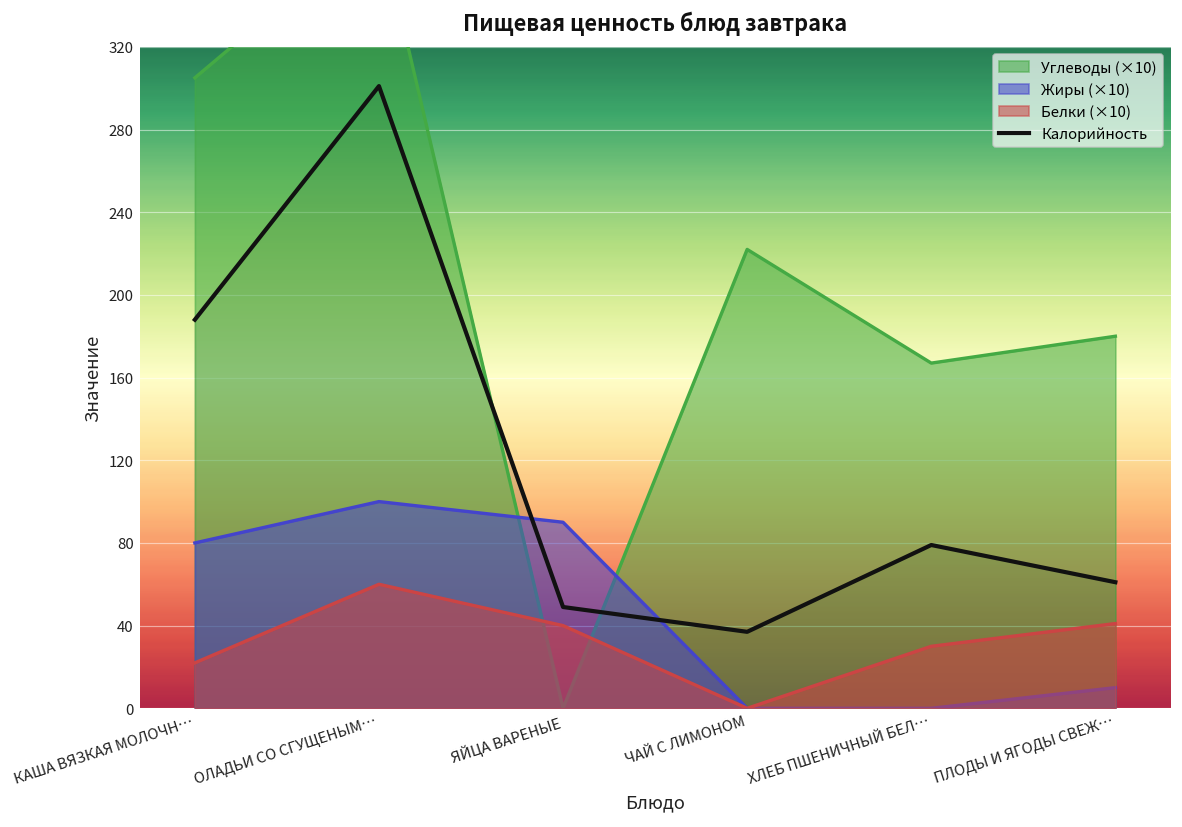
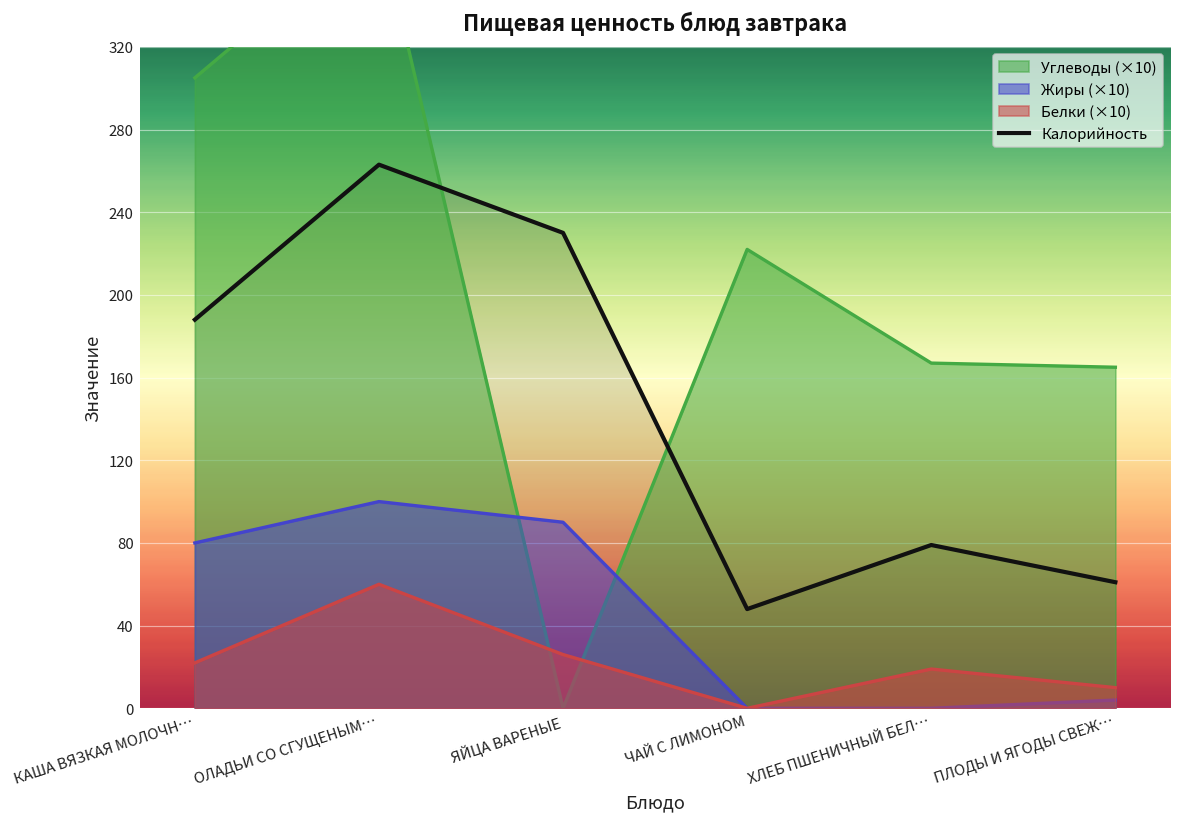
  {
    "Углеводы (×10)": {
      "КАША ВЯЗКАЯ МОЛОЧН…": 305,
      "ЯЙЦА ВАРЕНЫЕ": 0,
      "ЧАЙ С ЛИМОНОМ": 222,
      "ХЛЕБ ПШЕНИЧНЫЙ БЕЛ…": 167,
-     "ПЛОДЫ И ЯГОДЫ СВЕЖ…": 180
+     "ПЛОДЫ И ЯГОДЫ СВЕЖ…": 165
    },
    "Жиры (×10)": {
      "КАША ВЯЗКАЯ МОЛОЧН…": 80,
      "ОЛАДЬИ СО СГУЩЕНЫМ…": 100,
      "ЯЙЦА ВАРЕНЫЕ": 90,
      "ХЛЕБ ПШЕНИЧНЫЙ БЕЛ…": 0,
-     "ПЛОДЫ И ЯГОДЫ СВЕЖ…": 10
+     "ПЛОДЫ И ЯГОДЫ СВЕЖ…": 4
    },
    "Белки (×10)": {
      "КАША ВЯЗКАЯ МОЛОЧН…": 22,
      "ОЛАДЬИ СО СГУЩЕНЫМ…": 60,
-     "ЯЙЦА ВАРЕНЫЕ": 40,
-     "ХЛЕБ ПШЕНИЧНЫЙ БЕЛ…": 30,
-     "ПЛОДЫ И ЯГОДЫ СВЕЖ…": 41
+     "ЯЙЦА ВАРЕНЫЕ": 26,
+     "ХЛЕБ ПШЕНИЧНЫЙ БЕЛ…": 19,
+     "ПЛОДЫ И ЯГОДЫ СВЕЖ…": 10
    },
    "Калорийность": {
      "КАША ВЯЗКАЯ МОЛОЧН…": 188,
-     "ОЛАДЬИ СО СГУЩЕНЫМ…": 301,
-     "ЯЙЦА ВАРЕНЫЕ": 49,
-     "ЧАЙ С ЛИМОНОМ": 37,
+     "ОЛАДЬИ СО СГУЩЕНЫМ…": 263,
+     "ЯЙЦА ВАРЕНЫЕ": 230,
+     "ЧАЙ С ЛИМОНОМ": 48,
      "ХЛЕБ ПШЕНИЧНЫЙ БЕЛ…": 79,
      "ПЛОДЫ И ЯГОДЫ СВЕЖ…": 61
    }
  }
